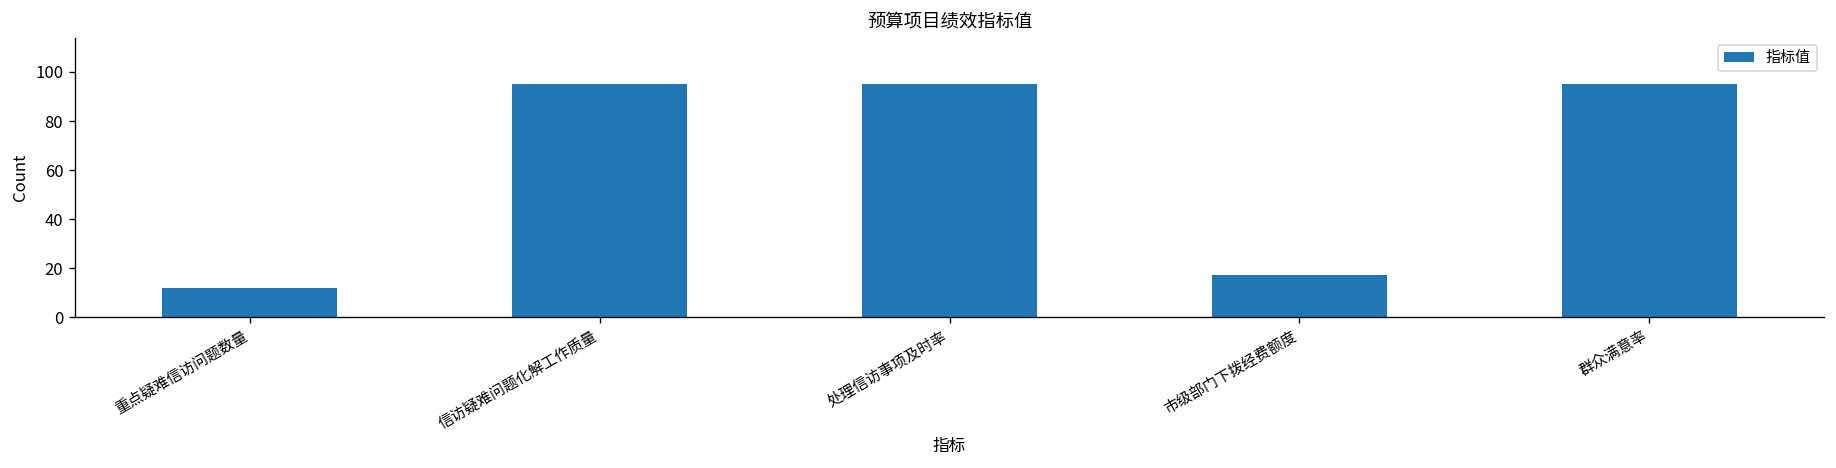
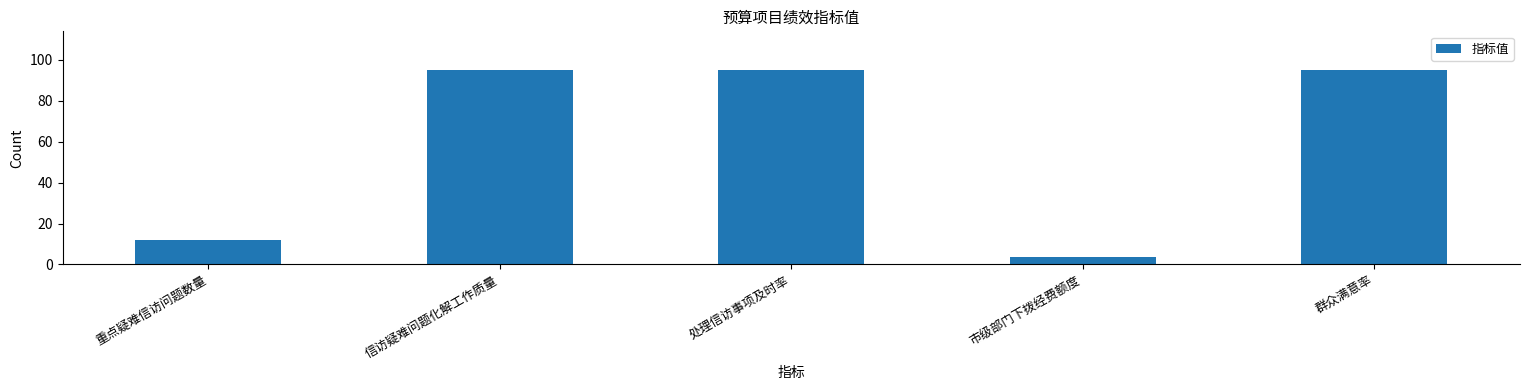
  {
    "重点疑难信访问题数量": 12,
    "信访疑难问题化解工作质量": 95,
    "处理信访事项及时率": 95,
-   "市级部门下拨经费额度": 17,
+   "市级部门下拨经费额度": 4,
    "群众满意率": 95
  }
